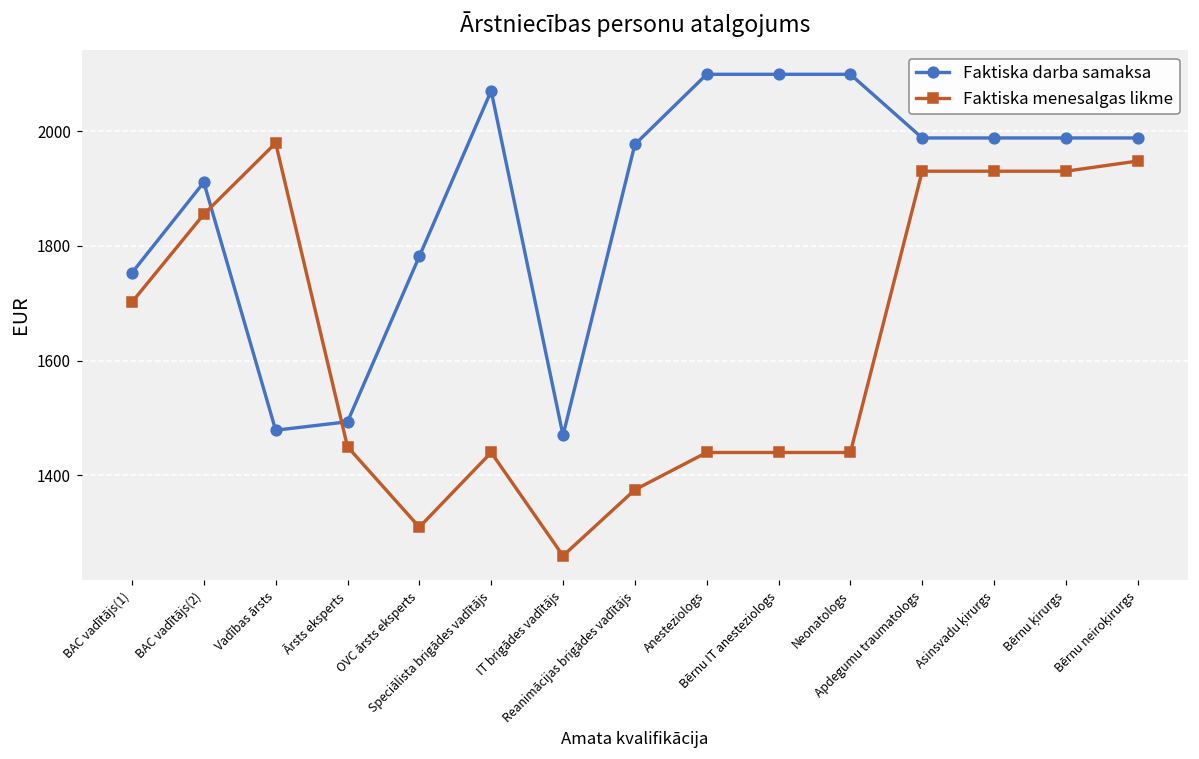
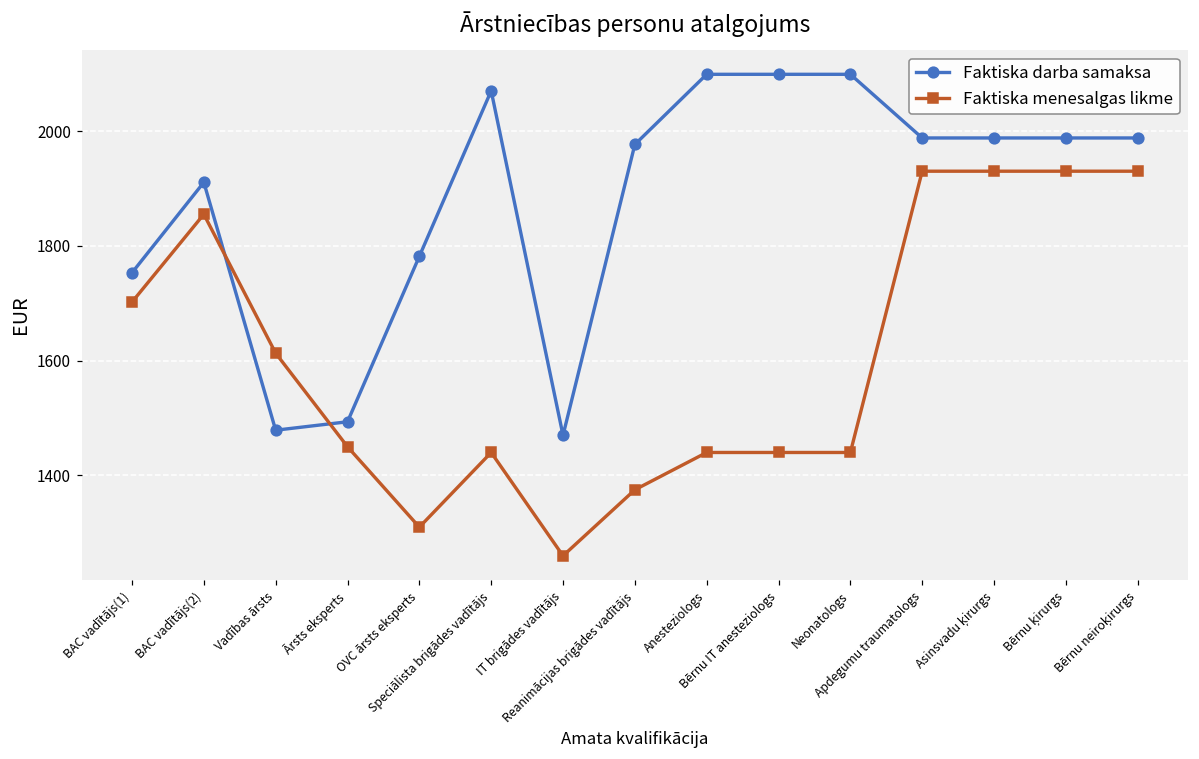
  {
    "Faktiska darba samaksa": {
      "BAC vadītājs(1)": 1750,
      "BAC vadītājs(2)": 1910,
      "Vadības ārsts": 1480,
      "Ārsts eksperts": 1490,
      "OVC ārsts eksperts": 1780,
      "Speciālista brigādes vadītājs": 2070,
      "IT brigādes vadītājs": 1470,
      "Reanimācijas brigādes vadītājs": 1980,
      "Anesteziologs": 2100,
      "Bērnu IT anesteziologs": 2100,
      "Neonatologs": 2100,
      "Apdegumu traumatologs": 1990,
      "Asinsvadu ķirurgs": 1990,
      "Bērnu ķirurgs": 1990,
      "Bērnu neiroķirurgs": 1990
    },
    "Faktiska menesalgas likme": {
      "BAC vadītājs(1)": 1700,
      "BAC vadītājs(2)": 1860,
-     "Vadības ārsts": 1980,
+     "Vadības ārsts": 1610,
      "Ārsts eksperts": 1450,
      "OVC ārsts eksperts": 1310,
      "Speciālista brigādes vadītājs": 1440,
      "IT brigādes vadītājs": 1260,
      "Reanimācijas brigādes vadītājs": 1380,
      "Anesteziologs": 1440,
      "Bērnu IT anesteziologs": 1440,
      "Neonatologs": 1440,
      "Apdegumu traumatologs": 1930,
      "Asinsvadu ķirurgs": 1930,
      "Bērnu ķirurgs": 1930,
-     "Bērnu neiroķirurgs": 1950
+     "Bērnu neiroķirurgs": 1930
    }
  }
